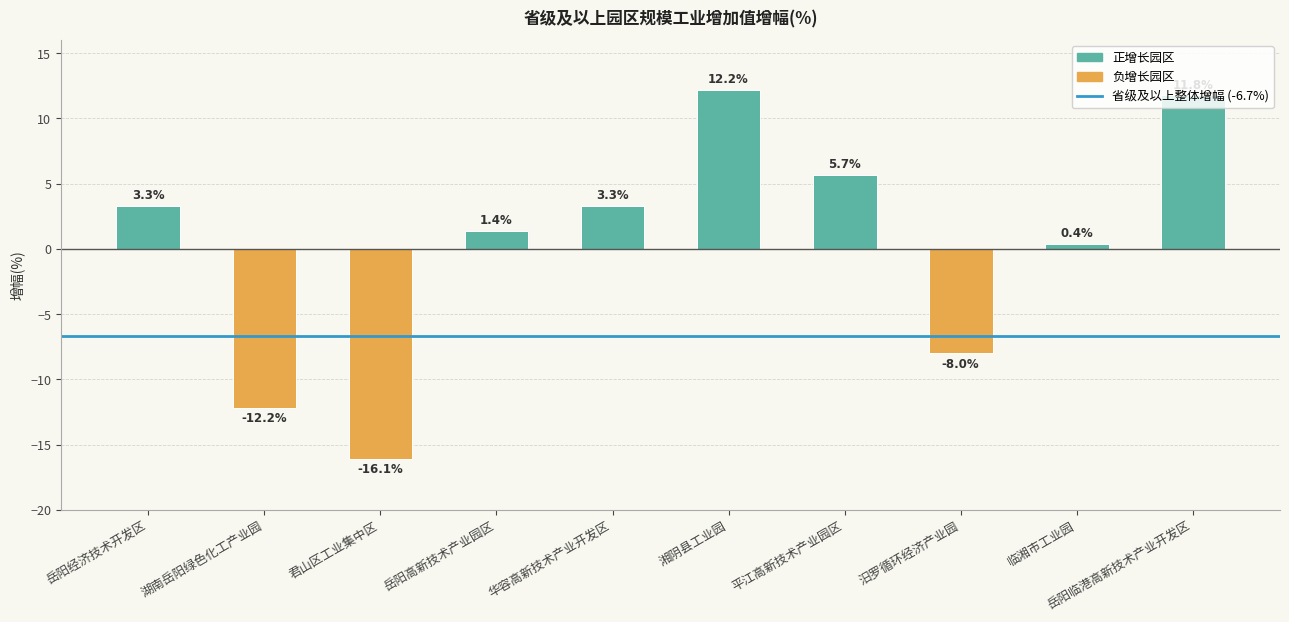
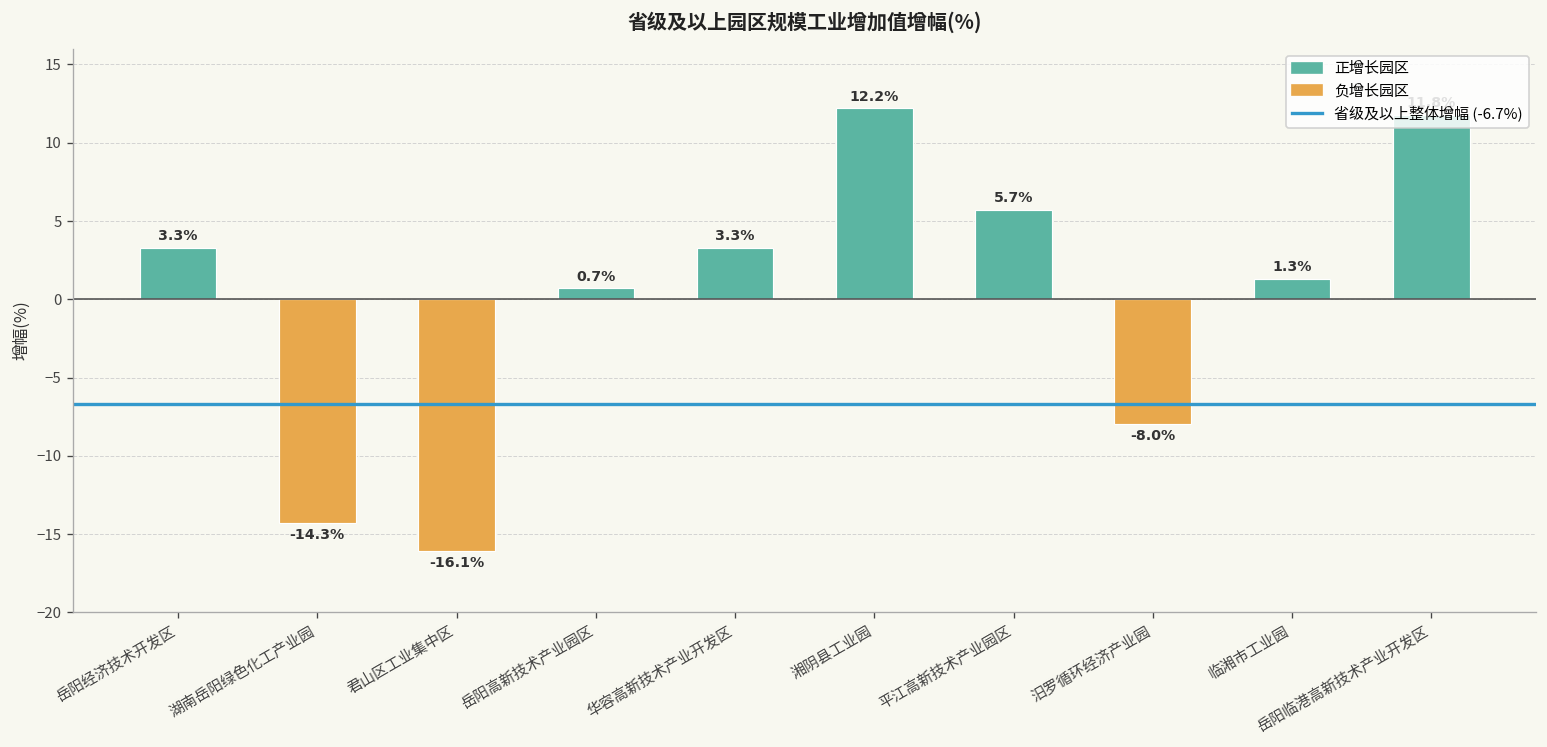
  {
    "岳阳经济技术开发区": "3.3%",
-   "湖南岳阳绿色化工产业园": "-12.2%",
+   "湖南岳阳绿色化工产业园": "-14.3%",
    "君山区工业集中区": "-16.1%",
-   "岳阳高新技术产业园区": "1.4%",
+   "岳阳高新技术产业园区": "0.7%",
    "华容高新技术产业开发区": "3.3%",
    "湘阴县工业园": "12.2%",
    "平江高新技术产业园区": "5.7%",
    "汨罗循环经济产业园": "-8.0%",
-   "临湘市工业园": "0.4%"
+   "临湘市工业园": "1.3%"
  }
